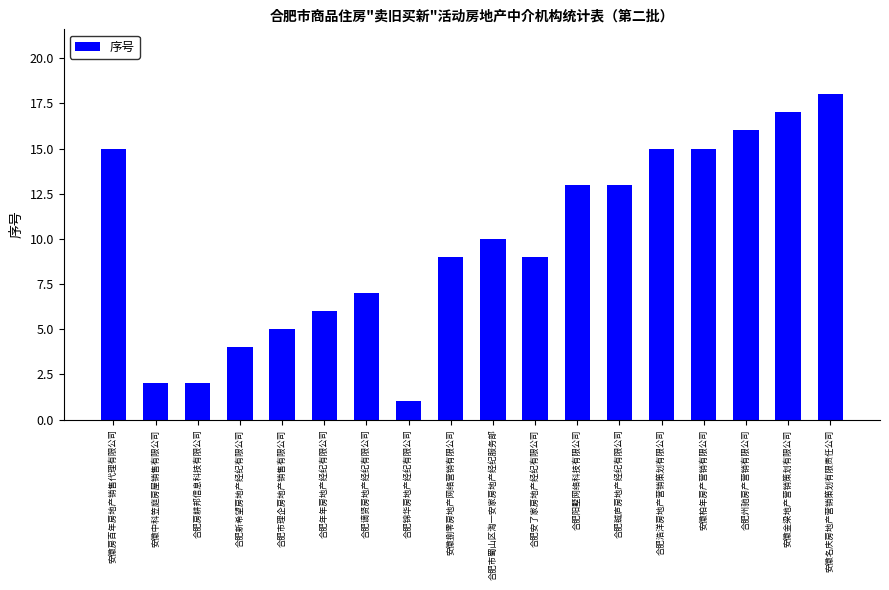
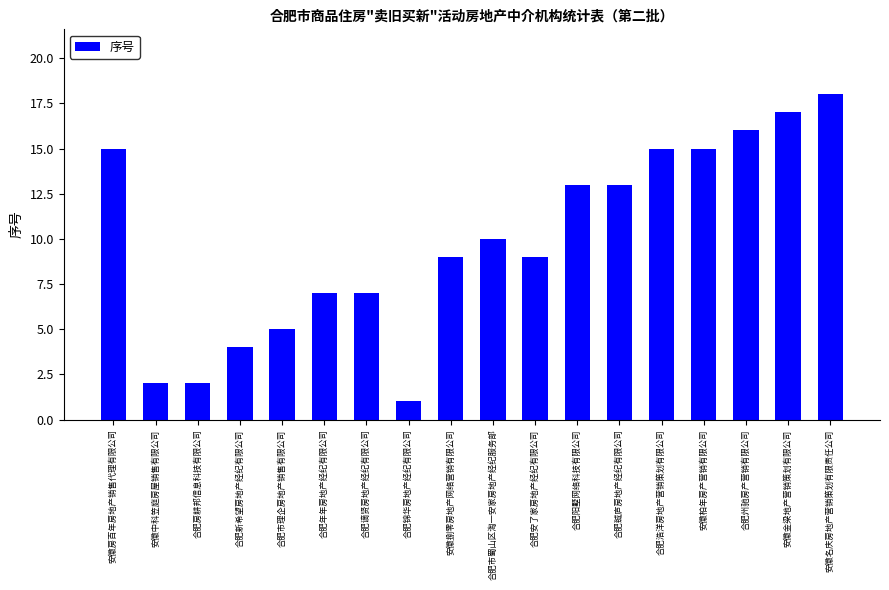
  {
    "安徽房百年房地产销售代理有限公司": 15,
    "安徽中科笠庭房屋销售有限公司": 2,
    "合肥房耕邦信息科技有限公司": 2,
    "合肥新希望房地产经纪有限公司": 4,
    "合肥市理企房地产销售有限公司": 5,
-   "合肥年年房地产经纪有限公司": 6,
+   "合肥年年房地产经纪有限公司": 7,
    "合肥谪贤房地产经纪有限公司": 7,
    "合肥锦华房地产经纪有限公司": 1,
    "安徽捌零房地产网络营销有限公司": 9,
    "合肥市蜀山区淘一安家房地产经纪服务部": 10,
    "合肥安了家房地产经纪有限公司": 9,
    "合肥阳墅网络科技有限公司": 13,
    "合肥臹庐房地产经纪有限公司": 13,
    "合肥浩洋房地产营销策划有限公司": 15,
    "安徽柏年房产营销有限公司": 15,
    "合肥州驰房产营销有限公司": 16,
    "安徽金梁地产营销策划有限公司": 17,
    "安徽名庆房地产营销策划有限责任公司": 18
  }
